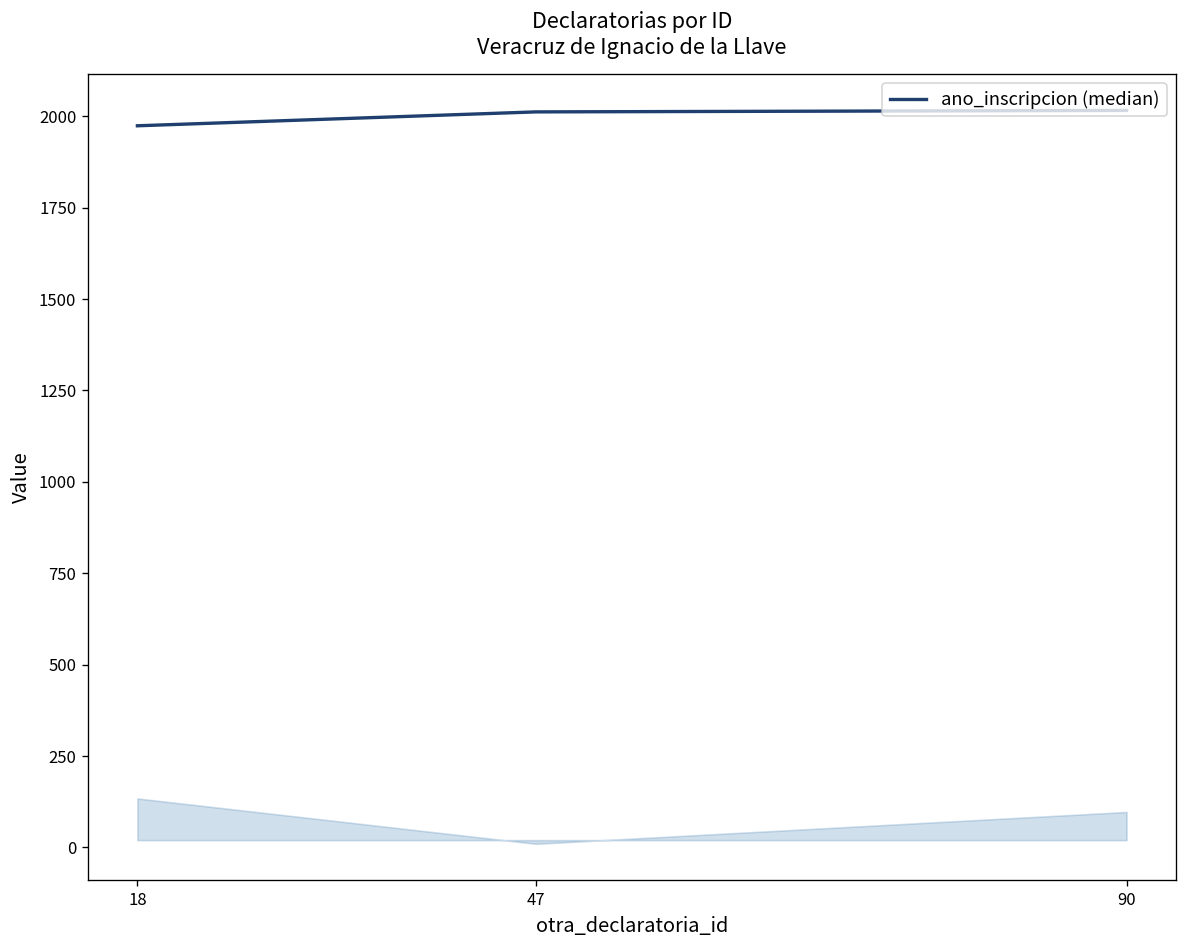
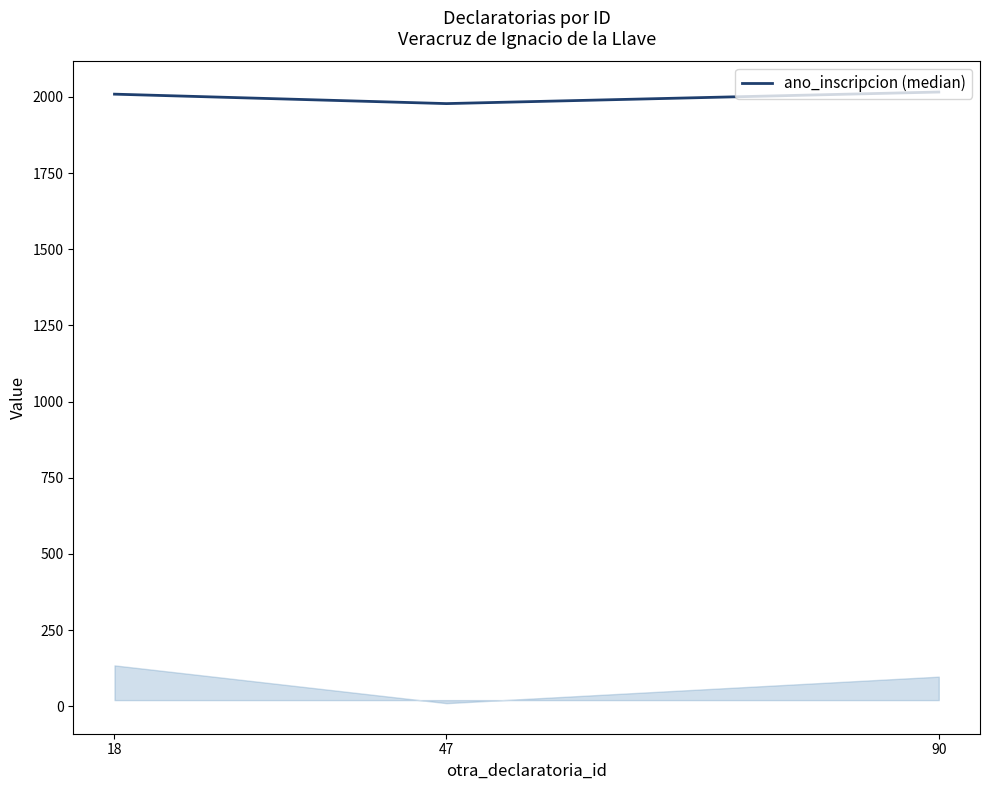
  {
    "ano_inscripcion (median)": {
-     "18": 1970,
-     "47": 2010
+     "18": 2010,
+     "47": 1980
    }
  }
